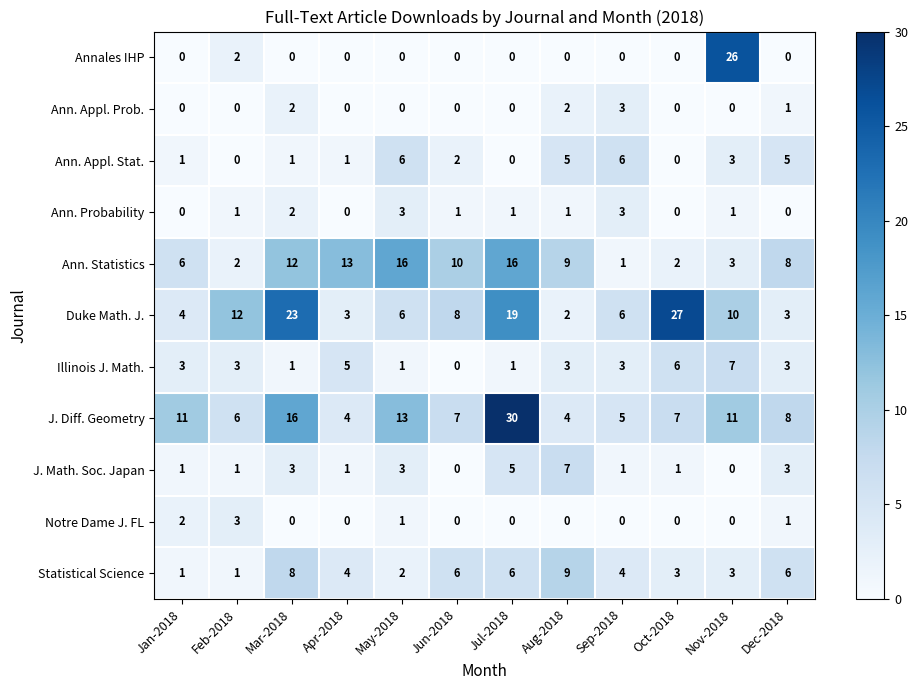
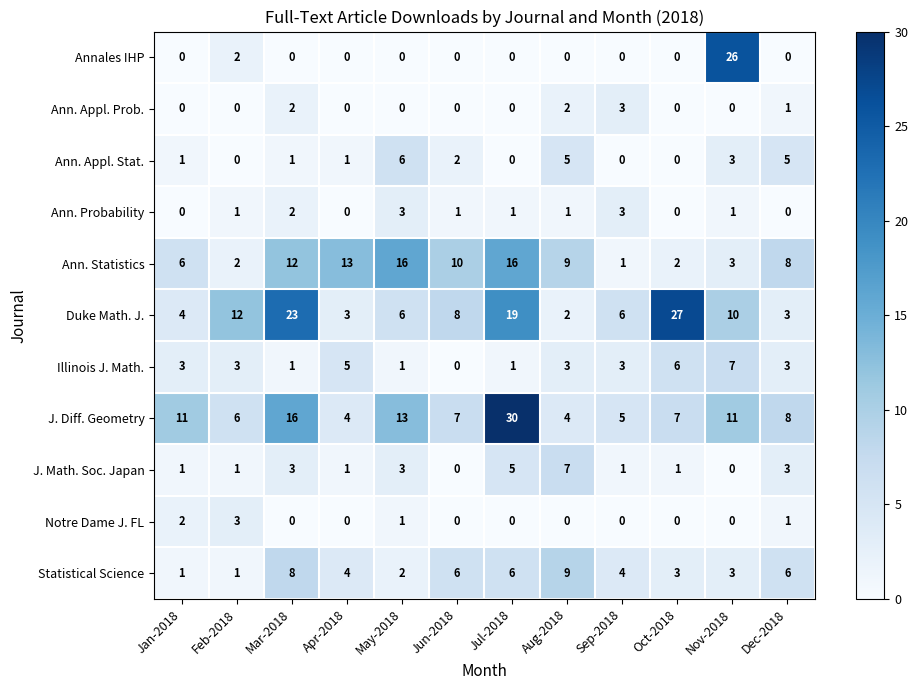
  {
    "Annales IHP": {
      "Jan-2018": 0,
      "Feb-2018": 2,
      "Mar-2018": 0,
      "Apr-2018": 0,
      "May-2018": 0,
      "Jun-2018": 0,
      "Jul-2018": 0,
      "Aug-2018": 0,
      "Sep-2018": 0,
      "Oct-2018": 0,
      "Nov-2018": 26,
      "Dec-2018": 0
    },
    "Ann. Appl. Prob.": {
      "Jan-2018": 0,
      "Feb-2018": 0,
      "Mar-2018": 2,
      "Apr-2018": 0,
      "May-2018": 0,
      "Jun-2018": 0,
      "Jul-2018": 0,
      "Aug-2018": 2,
      "Sep-2018": 3,
      "Oct-2018": 0,
      "Nov-2018": 0,
      "Dec-2018": 1
    },
    "Ann. Appl. Stat.": {
      "Jan-2018": 1,
      "Feb-2018": 0,
      "Mar-2018": 1,
      "Apr-2018": 1,
      "May-2018": 6,
      "Jun-2018": 2,
      "Jul-2018": 0,
      "Aug-2018": 5,
-     "Sep-2018": 6,
+     "Sep-2018": 0,
      "Oct-2018": 0,
      "Nov-2018": 3,
      "Dec-2018": 5
    },
    "Ann. Probability": {
      "Jan-2018": 0,
      "Feb-2018": 1,
      "Mar-2018": 2,
      "Apr-2018": 0,
      "May-2018": 3,
      "Jun-2018": 1,
      "Jul-2018": 1,
      "Aug-2018": 1,
      "Sep-2018": 3,
      "Oct-2018": 0,
      "Nov-2018": 1,
      "Dec-2018": 0
    },
    "Ann. Statistics": {
      "Jan-2018": 6,
      "Feb-2018": 2,
      "Mar-2018": 12,
      "Apr-2018": 13,
      "May-2018": 16,
      "Jun-2018": 10,
      "Jul-2018": 16,
      "Aug-2018": 9,
      "Sep-2018": 1,
      "Oct-2018": 2,
      "Nov-2018": 3,
      "Dec-2018": 8
    },
    "Duke Math. J.": {
      "Jan-2018": 4,
      "Feb-2018": 12,
      "Mar-2018": 23,
      "Apr-2018": 3,
      "May-2018": 6,
      "Jun-2018": 8,
      "Jul-2018": 19,
      "Aug-2018": 2,
      "Sep-2018": 6,
      "Oct-2018": 27,
      "Nov-2018": 10,
      "Dec-2018": 3
    },
    "Illinois J. Math.": {
      "Jan-2018": 3,
      "Feb-2018": 3,
      "Mar-2018": 1,
      "Apr-2018": 5,
      "May-2018": 1,
      "Jun-2018": 0,
      "Jul-2018": 1,
      "Aug-2018": 3,
      "Sep-2018": 3,
      "Oct-2018": 6,
      "Nov-2018": 7,
      "Dec-2018": 3
    },
    "J. Diff. Geometry": {
      "Jan-2018": 11,
      "Feb-2018": 6,
      "Mar-2018": 16,
      "Apr-2018": 4,
      "May-2018": 13,
      "Jun-2018": 7,
      "Jul-2018": 30,
      "Aug-2018": 4,
      "Sep-2018": 5,
      "Oct-2018": 7,
      "Nov-2018": 11,
      "Dec-2018": 8
    },
    "J. Math. Soc. Japan": {
      "Jan-2018": 1,
      "Feb-2018": 1,
      "Mar-2018": 3,
      "Apr-2018": 1,
      "May-2018": 3,
      "Jun-2018": 0,
      "Jul-2018": 5,
      "Aug-2018": 7,
      "Sep-2018": 1,
      "Oct-2018": 1,
      "Nov-2018": 0,
      "Dec-2018": 3
    },
    "Notre Dame J. FL": {
      "Jan-2018": 2,
      "Feb-2018": 3,
      "Mar-2018": 0,
      "Apr-2018": 0,
      "May-2018": 1,
      "Jun-2018": 0,
      "Jul-2018": 0,
      "Aug-2018": 0,
      "Sep-2018": 0,
      "Oct-2018": 0,
      "Nov-2018": 0,
      "Dec-2018": 1
    },
    "Statistical Science": {
      "Jan-2018": 1,
      "Feb-2018": 1,
      "Mar-2018": 8,
      "Apr-2018": 4,
      "May-2018": 2,
      "Jun-2018": 6,
      "Jul-2018": 6,
      "Aug-2018": 9,
      "Sep-2018": 4,
      "Oct-2018": 3,
      "Nov-2018": 3,
      "Dec-2018": 6
    }
  }
